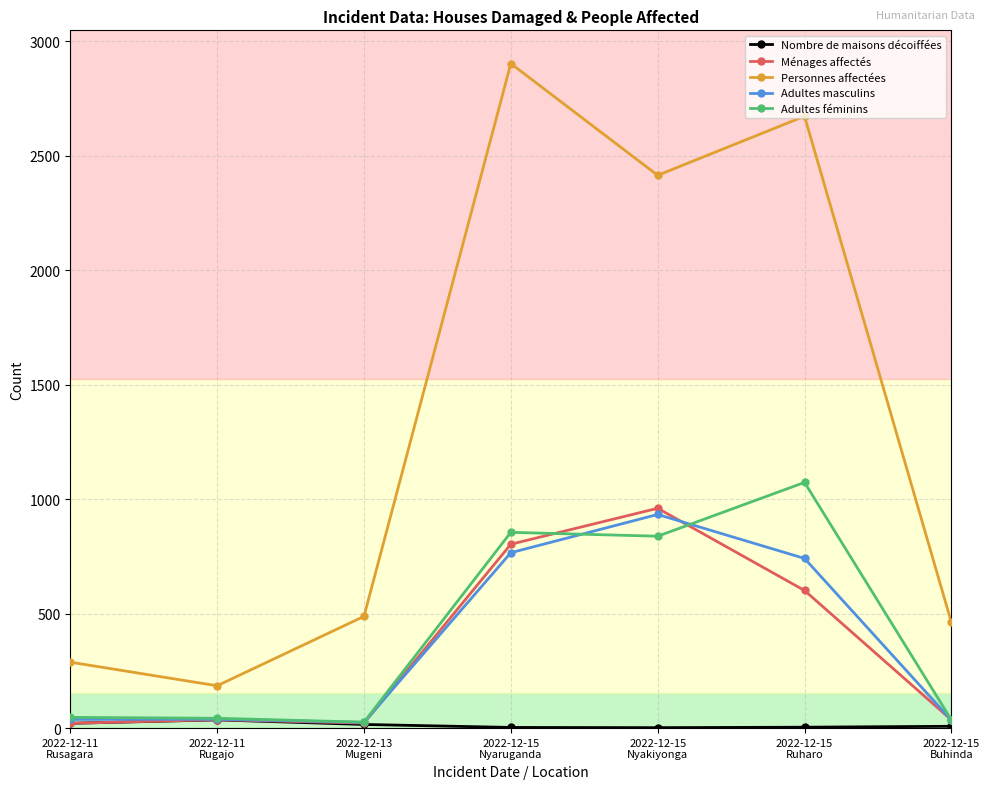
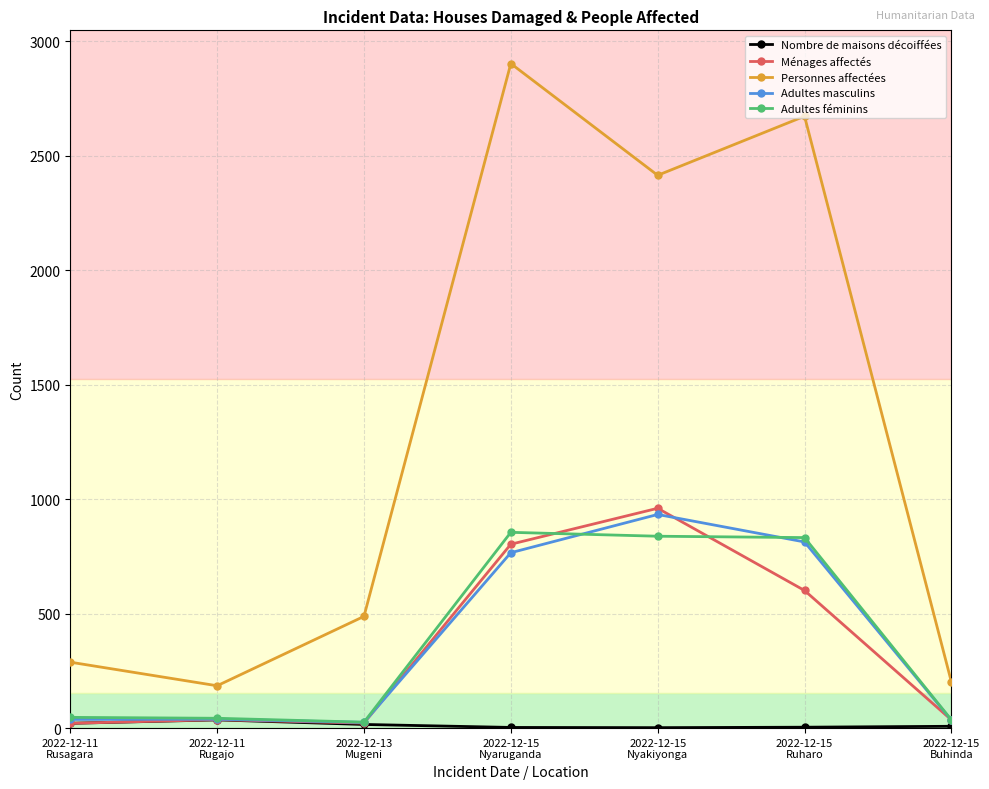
  {
    "Nombre de maisons décoiffées": {
      "2022-12-15 Nyaruganda": 0,
      "2022-12-15 Nyakiyonga": 0,
      "2022-12-15 Ruharo": 0,
      "2022-12-15 Buhinda": 10
    },
    "Ménages affectés": {
      "2022-12-15 Nyaruganda": 800,
      "2022-12-15 Nyakiyonga": 960,
      "2022-12-15 Ruharo": 600
    },
    "Personnes affectées": {
      "2022-12-11 Rusagara": 290,
      "2022-12-11 Rugajo": 190,
      "2022-12-13 Mugeni": 490,
      "2022-12-15 Nyaruganda": 2900,
      "2022-12-15 Nyakiyonga": 2410,
-     "2022-12-15 Buhinda": 460
+     "2022-12-15 Buhinda": 200
    },
    "Adultes masculins": {
      "2022-12-15 Nyaruganda": 770,
      "2022-12-15 Nyakiyonga": 930,
-     "2022-12-15 Ruharo": 740
+     "2022-12-15 Ruharo": 810
    },
    "Adultes féminins": {
      "2022-12-15 Nyaruganda": 860,
      "2022-12-15 Nyakiyonga": 840,
-     "2022-12-15 Ruharo": 1070
+     "2022-12-15 Ruharo": 830
    }
  }
